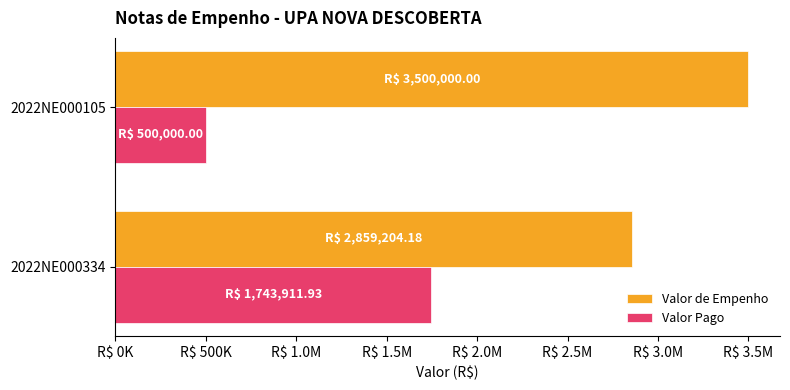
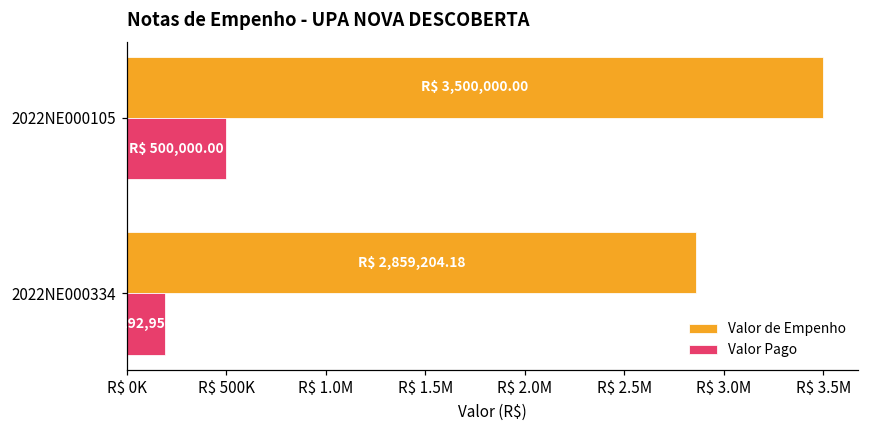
  {
    "Valor de Empenho": {
      "2022NE000105": "3,500,000.00",
      "2022NE000334": "2,859,204.18"
    },
    "Valor Pago": {
-     "2022NE000334": "R$ 1740000"
+     "2022NE000334": "R$ 190000"
    }
  }
